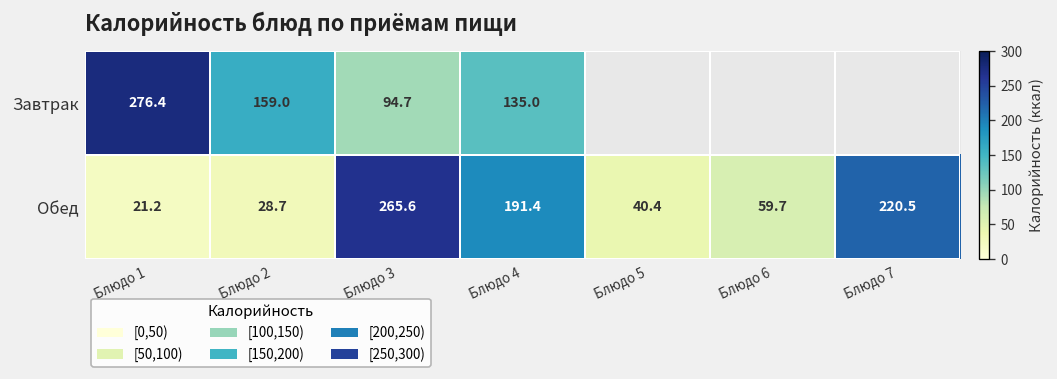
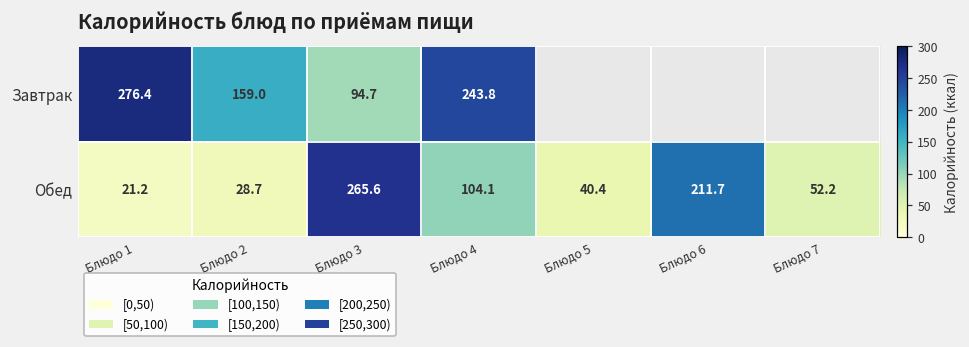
  {
    "Завтрак": {
      "Блюдо 1": 276.4,
      "Блюдо 2": 159.0,
      "Блюдо 3": 94.7,
-     "Блюдо 4": 135.0
+     "Блюдо 4": 243.8
    },
    "Обед": {
      "Блюдо 1": 21.2,
      "Блюдо 2": 28.7,
      "Блюдо 3": 265.6,
-     "Блюдо 4": 191.4,
+     "Блюдо 4": 104.1,
      "Блюдо 5": 40.4,
-     "Блюдо 6": 59.7,
-     "Блюдо 7": 220.5
+     "Блюдо 6": 211.7,
+     "Блюдо 7": 52.2
    }
  }
